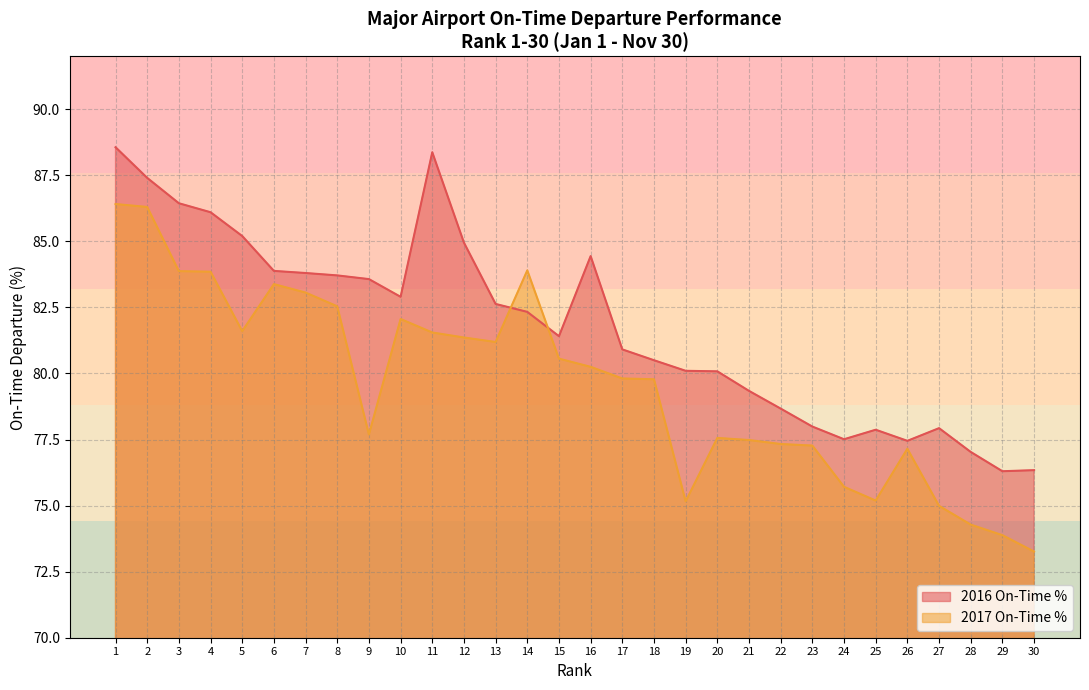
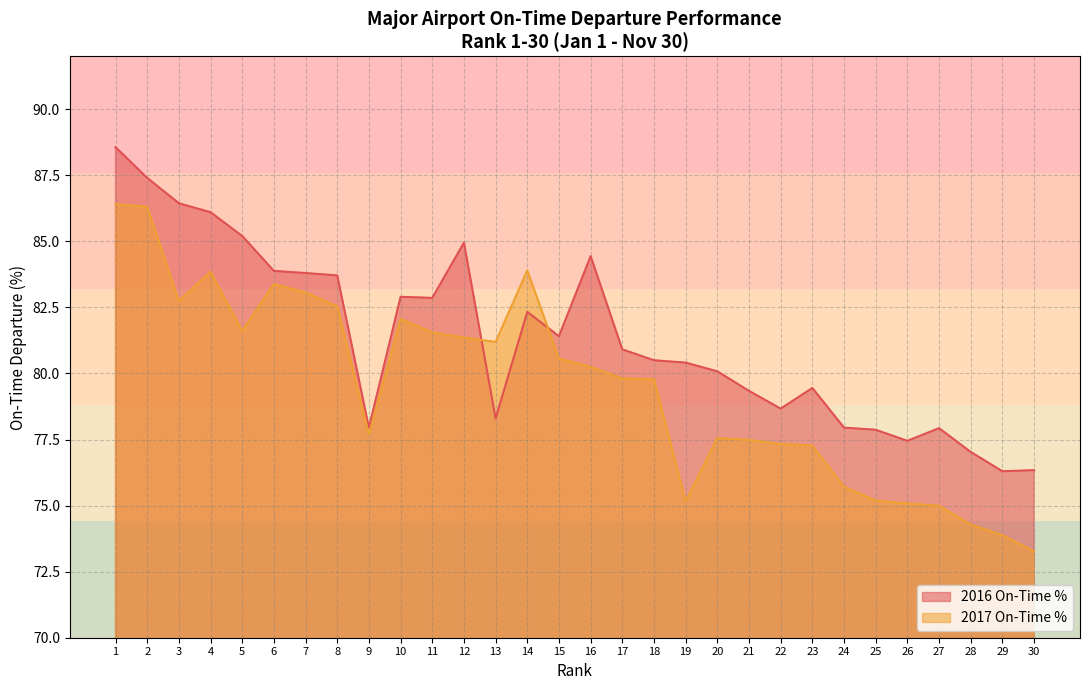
  {
    "2016 On-Time %": {
      "1": 88.6,
      "2": 87.4,
      "3": 86.4,
      "4": 86.1,
      "5": 85.2,
      "6": 83.9,
      "7": 83.8,
      "8": 83.7,
-     "9": 83.6,
+     "9": 78.0,
      "10": 82.9,
-     "11": 88.4,
+     "11": 82.9,
      "12": 85.0,
-     "13": 82.6,
+     "13": 78.3,
      "14": 82.3,
      "15": 81.4,
      "16": 84.4,
      "17": 80.9,
      "18": 80.5,
-     "19": 80.1,
+     "19": 80.4,
      "20": 80.1,
      "21": 79.3,
      "22": 78.7,
-     "23": 78.0,
-     "24": 77.5,
+     "23": 79.5,
+     "24": 78.0,
      "25": 77.9,
      "26": 77.5,
      "27": 77.9,
      "28": 77.0,
      "29": 76.3,
      "30": 76.3
    },
    "2017 On-Time %": {
      "1": 86.4,
      "2": 86.3,
-     "3": 83.9,
+     "3": 82.7,
      "4": 83.9,
      "5": 81.6,
      "6": 83.4,
      "7": 83.1,
      "8": 82.5,
      "9": 77.7,
      "10": 82.1,
      "11": 81.6,
      "12": 81.4,
      "13": 81.2,
      "14": 83.9,
      "15": 80.6,
      "16": 80.3,
      "17": 79.8,
      "18": 79.8,
      "19": 75.2,
      "20": 77.6,
      "21": 77.5,
      "22": 77.3,
      "23": 77.3,
      "24": 75.7,
      "25": 75.2,
-     "26": 77.2,
+     "26": 75.1,
      "27": 75.0,
      "28": 74.3,
      "29": 73.9,
      "30": 73.3
    }
  }
